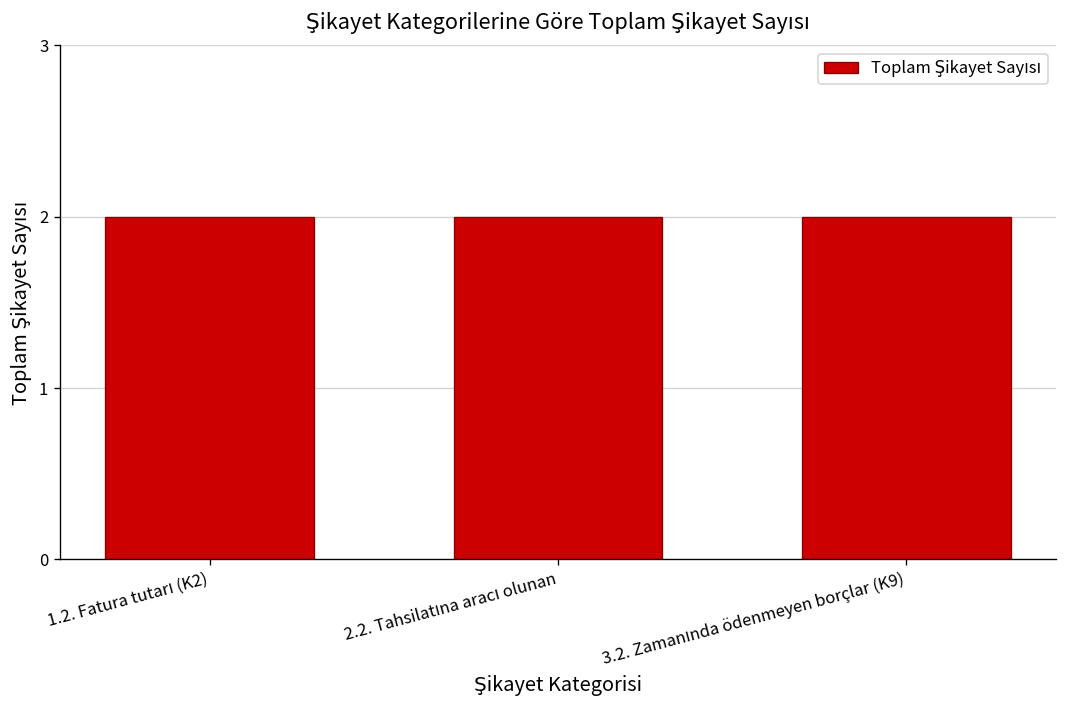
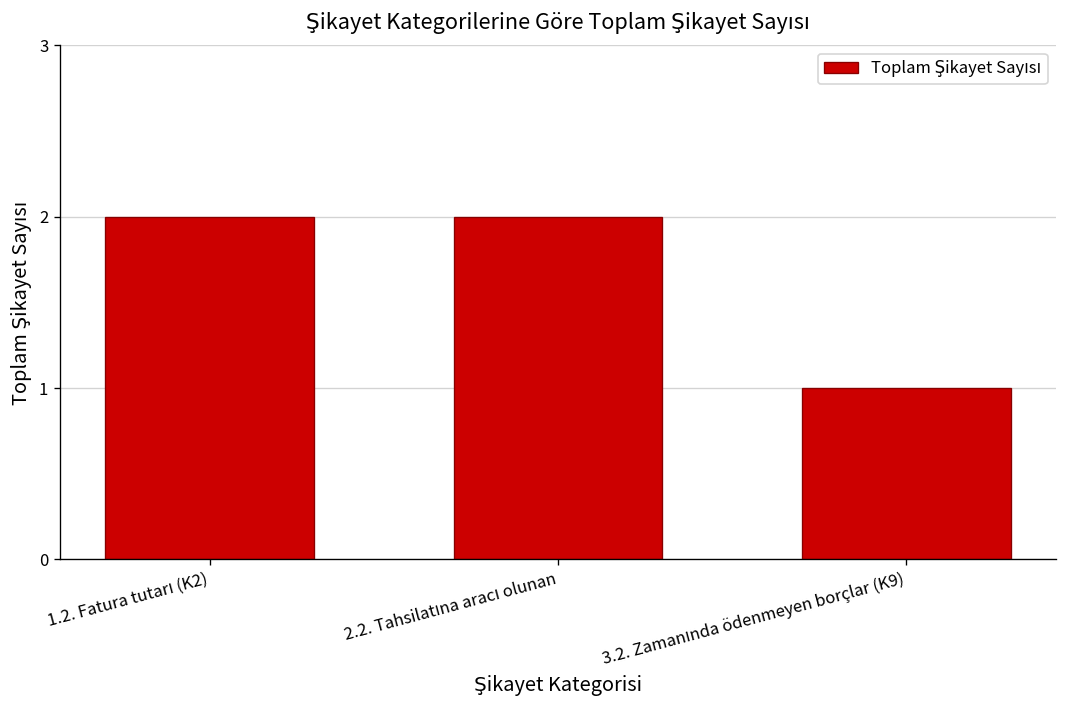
  {
    "1.2. Fatura tutarı (K2)": 2,
    "2.2. Tahsilatına aracı olunan": 2,
-   "3.2. Zamanında ödenmeyen borçlar (K9)": 2
+   "3.2. Zamanında ödenmeyen borçlar (K9)": 1
  }
